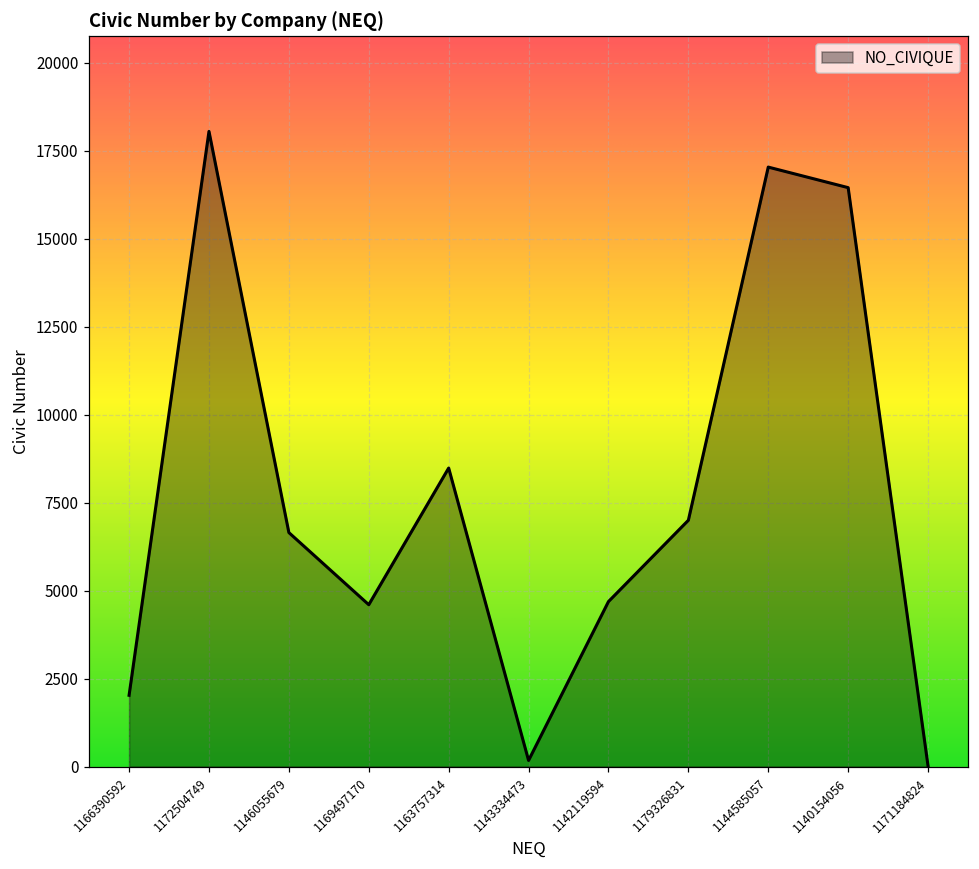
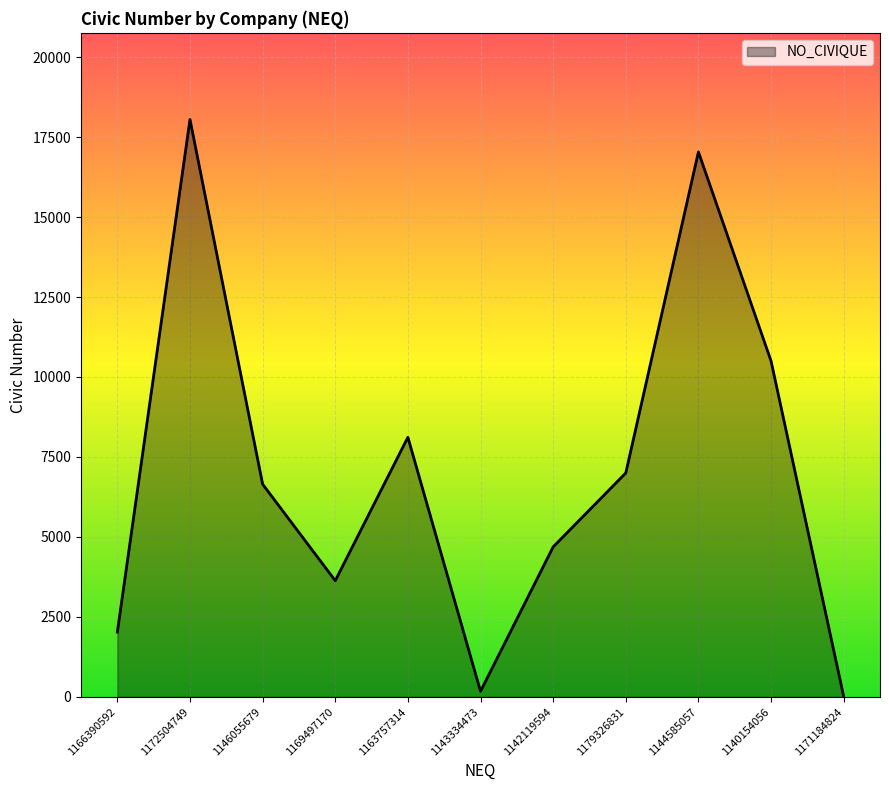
  {
    "1166390592": 2000,
    "1172504749": 18100,
    "1146055679": 6700,
-   "1169497170": 4600,
-   "1163757314": 8500,
+   "1169497170": 3600,
+   "1163757314": 8100,
    "1143334473": 200,
    "1142119594": 4700,
    "1179326831": 7000,
    "1144585057": 17000,
-   "1140154056": 16500,
+   "1140154056": 10500,
    "1171184824": 0
  }
